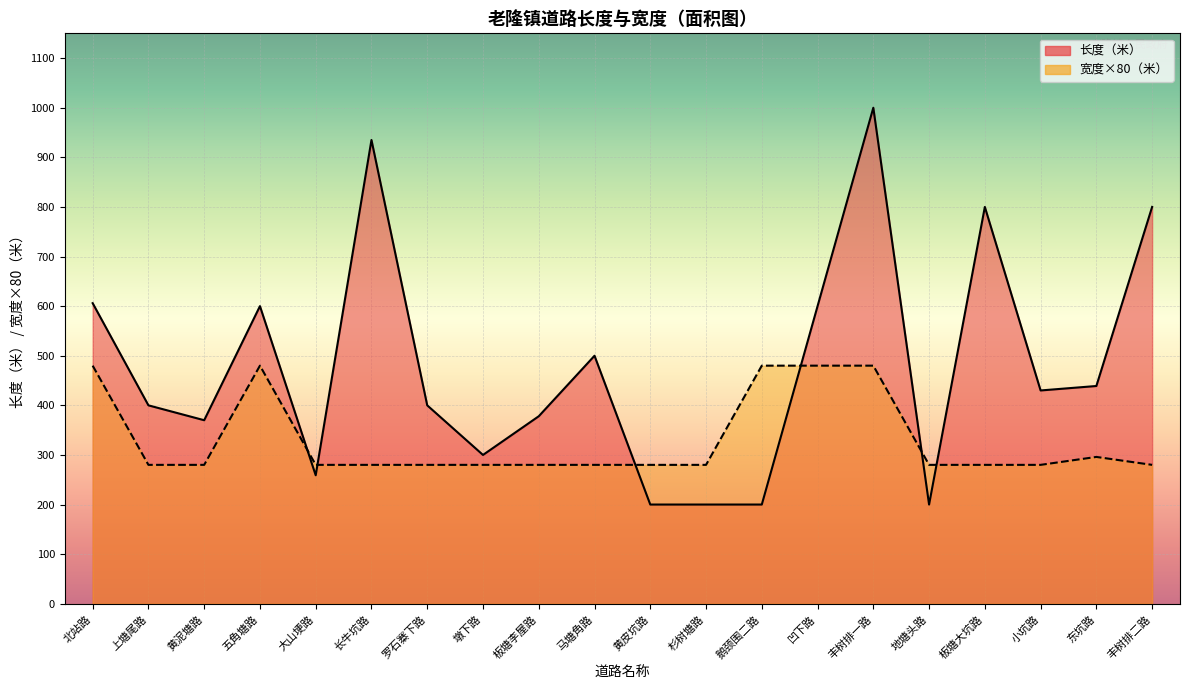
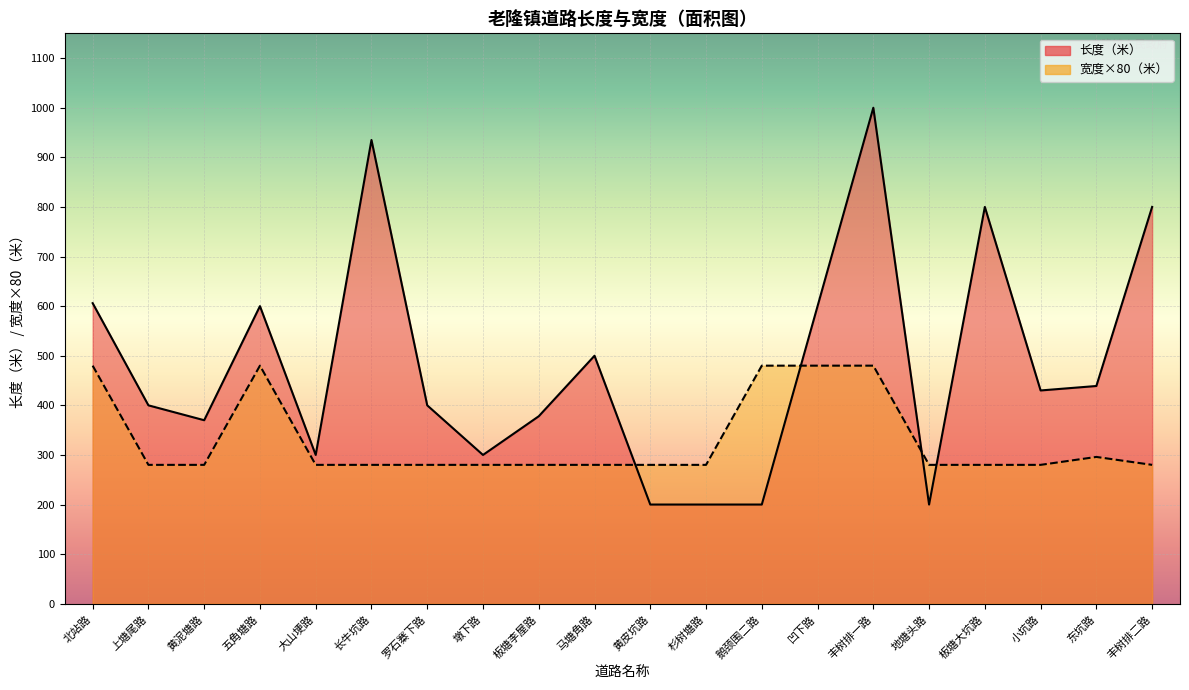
  {
    "长度（米）": {
      "北站路": 610,
      "上塘尾路": 400,
      "黄泥塘路": 370,
      "五角塘路": 600,
-     "大山埂路": 260,
+     "大山埂路": 300,
      "长牛坑路": 940,
      "罗石寨下路": 400,
      "墩下路": 300,
      "板塘李屋路": 380,
      "马塘角路": 500,
      "黄皮坑路": 200,
      "杉树塘路": 200,
      "鹅颈围二路": 200,
      "凹下路": 600,
      "丰树排一路": 1000,
      "地塘头路": 200,
      "板塘大坑路": 800,
      "小坑路": 430,
      "东坑路": 440,
      "丰树排二路": 800
    },
    "宽度×80（米）": {
      "北站路": 480,
      "上塘尾路": 280,
      "黄泥塘路": 280,
      "五角塘路": 480,
      "大山埂路": 280,
      "长牛坑路": 280,
      "罗石寨下路": 280,
      "墩下路": 280,
      "板塘李屋路": 280,
      "马塘角路": 280,
      "黄皮坑路": 280,
      "杉树塘路": 280,
      "鹅颈围二路": 480,
      "凹下路": 480,
      "丰树排一路": 480,
      "地塘头路": 280,
      "板塘大坑路": 280,
      "小坑路": 280,
      "东坑路": 300,
      "丰树排二路": 280
    }
  }
